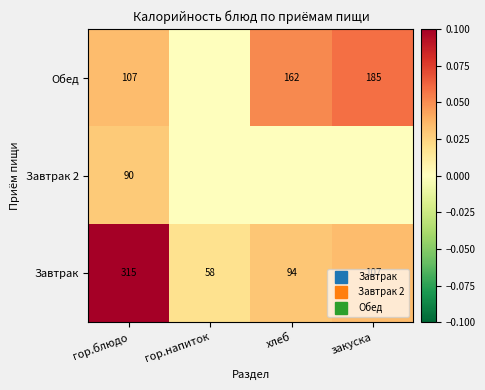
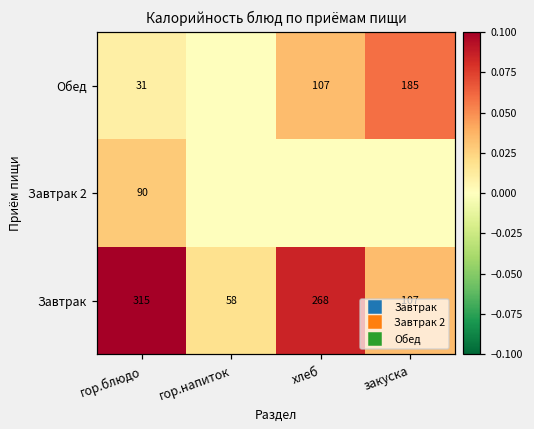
  {
    "Обед": {
-     "гор.блюдо": 107,
-     "хлеб": 162,
+     "гор.блюдо": 31,
+     "хлеб": 107,
      "закуска": 185
    },
    "Завтрак 2": {
      "гор.блюдо": 90
    },
    "Завтрак": {
      "гор.блюдо": 315,
      "гор.напиток": 58,
-     "хлеб": 94
+     "хлеб": 268
    }
  }
